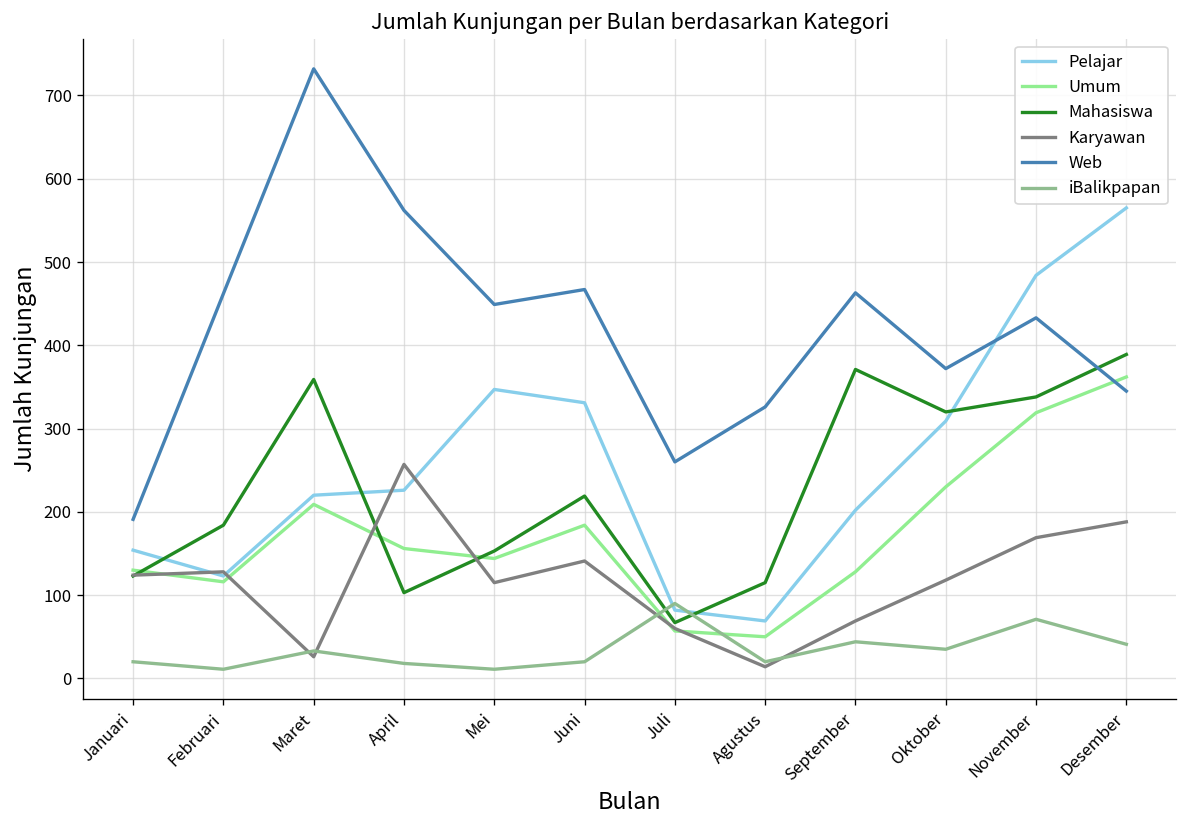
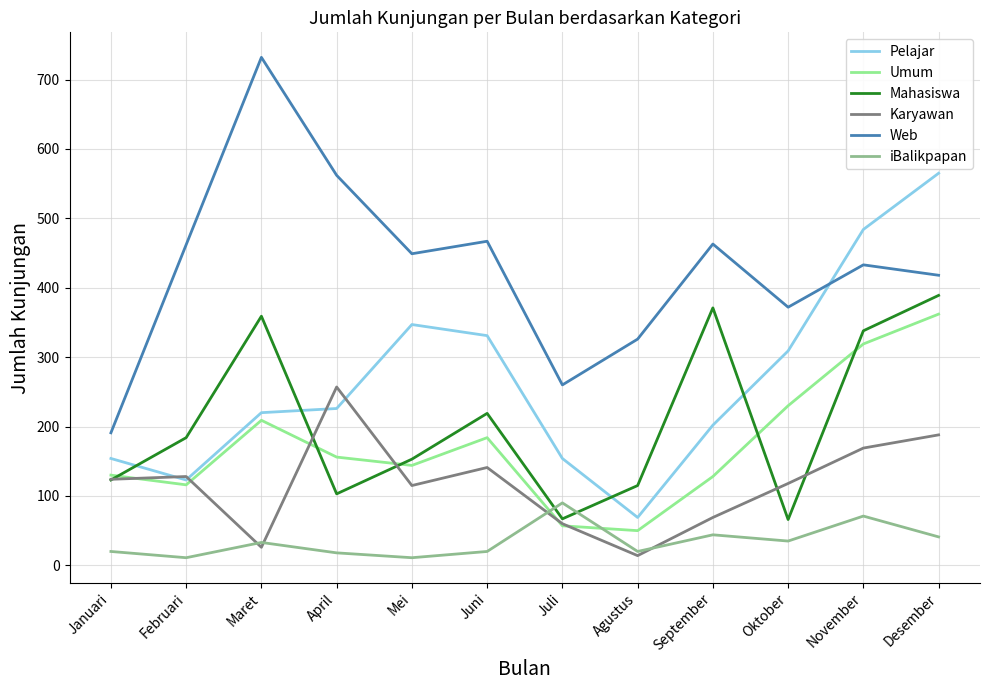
  {
    "Pelajar": {
      "Januari": 150,
      "Februari": 120,
      "Maret": 220,
      "April": 230,
      "Mei": 350,
      "Juni": 330,
-     "Juli": 80,
+     "Juli": 150,
      "Agustus": 70,
      "September": 200,
      "Oktober": 310,
      "November": 480,
      "Desember": 570
    },
    "Mahasiswa": {
      "Februari": 180,
      "Maret": 360,
      "April": 100,
      "Mei": 150,
      "Juni": 220,
      "Juli": 70,
      "Agustus": 120,
      "September": 370,
-     "Oktober": 320,
+     "Oktober": 70,
      "November": 340,
      "Desember": 390
    },
    "Karyawan": {
      "Februari": 130,
      "Maret": 30,
      "April": 260,
      "Mei": 120,
      "Juni": 140,
      "Agustus": 10,
      "September": 70,
      "Oktober": 120,
      "November": 170,
      "Desember": 190
    },
    "Web": {
      "Januari": 190,
      "Februari": 460,
      "Maret": 730,
      "April": 560,
      "Mei": 450,
      "Juni": 470,
      "Juli": 260,
      "Agustus": 330,
      "September": 460,
      "Oktober": 370,
      "November": 430,
-     "Desember": 350
+     "Desember": 420
    }
  }
